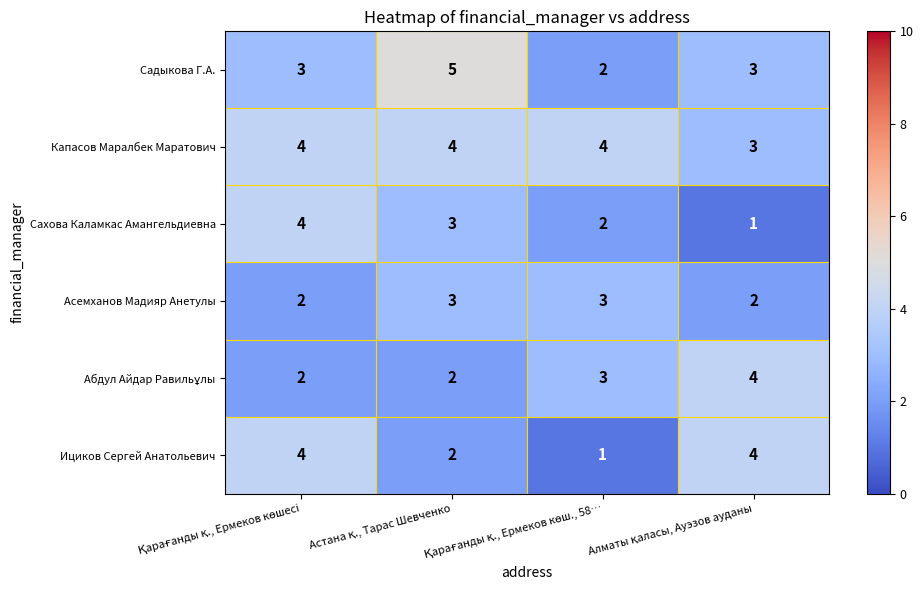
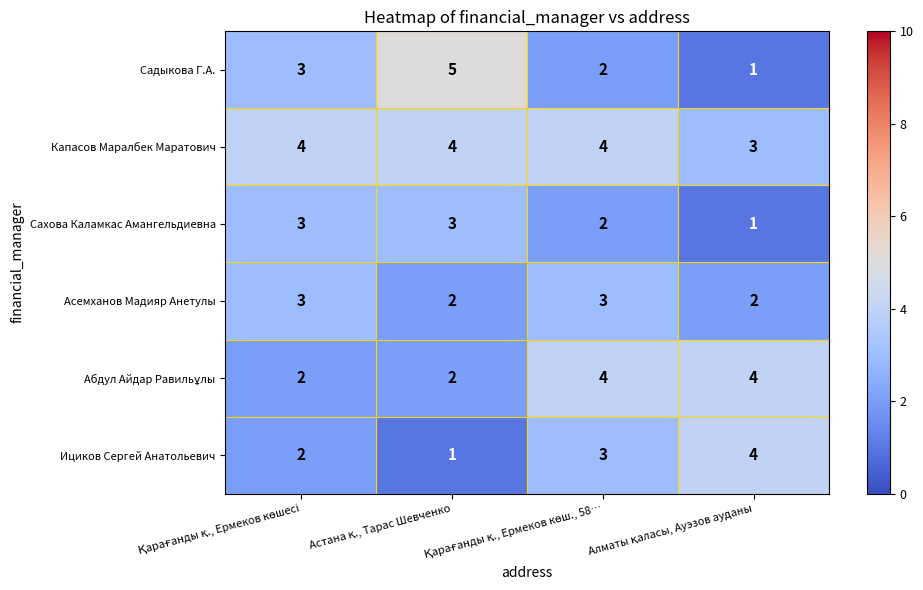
  {
    "Садыкова Г.А.": {
      "Қарағанды қ., Ермеков көшесі": 3,
      "Астана қ., Тарас Шевченко": 5,
      "Қарағанды қ., Ермеков көш., 58…": 2,
-     "Алматы қаласы, Ауэзов ауданы": 3
+     "Алматы қаласы, Ауэзов ауданы": 1
    },
    "Капасов Маралбек Маратович": {
      "Қарағанды қ., Ермеков көшесі": 4,
      "Астана қ., Тарас Шевченко": 4,
      "Қарағанды қ., Ермеков көш., 58…": 4,
      "Алматы қаласы, Ауэзов ауданы": 3
    },
    "Сахова Каламкас Амангельдиевна": {
-     "Қарағанды қ., Ермеков көшесі": 4,
+     "Қарағанды қ., Ермеков көшесі": 3,
      "Астана қ., Тарас Шевченко": 3,
      "Қарағанды қ., Ермеков көш., 58…": 2,
      "Алматы қаласы, Ауэзов ауданы": 1
    },
    "Асемханов Мадияр Анетулы": {
-     "Қарағанды қ., Ермеков көшесі": 2,
-     "Астана қ., Тарас Шевченко": 3,
+     "Қарағанды қ., Ермеков көшесі": 3,
+     "Астана қ., Тарас Шевченко": 2,
      "Қарағанды қ., Ермеков көш., 58…": 3,
      "Алматы қаласы, Ауэзов ауданы": 2
    },
    "Абдул Айдар Равильұлы": {
      "Қарағанды қ., Ермеков көшесі": 2,
      "Астана қ., Тарас Шевченко": 2,
-     "Қарағанды қ., Ермеков көш., 58…": 3,
+     "Қарағанды қ., Ермеков көш., 58…": 4,
      "Алматы қаласы, Ауэзов ауданы": 4
    },
    "Ициков Сергей Анатольевич": {
-     "Қарағанды қ., Ермеков көшесі": 4,
-     "Астана қ., Тарас Шевченко": 2,
-     "Қарағанды қ., Ермеков көш., 58…": 1,
+     "Қарағанды қ., Ермеков көшесі": 2,
+     "Астана қ., Тарас Шевченко": 1,
+     "Қарағанды қ., Ермеков көш., 58…": 3,
      "Алматы қаласы, Ауэзов ауданы": 4
    }
  }
